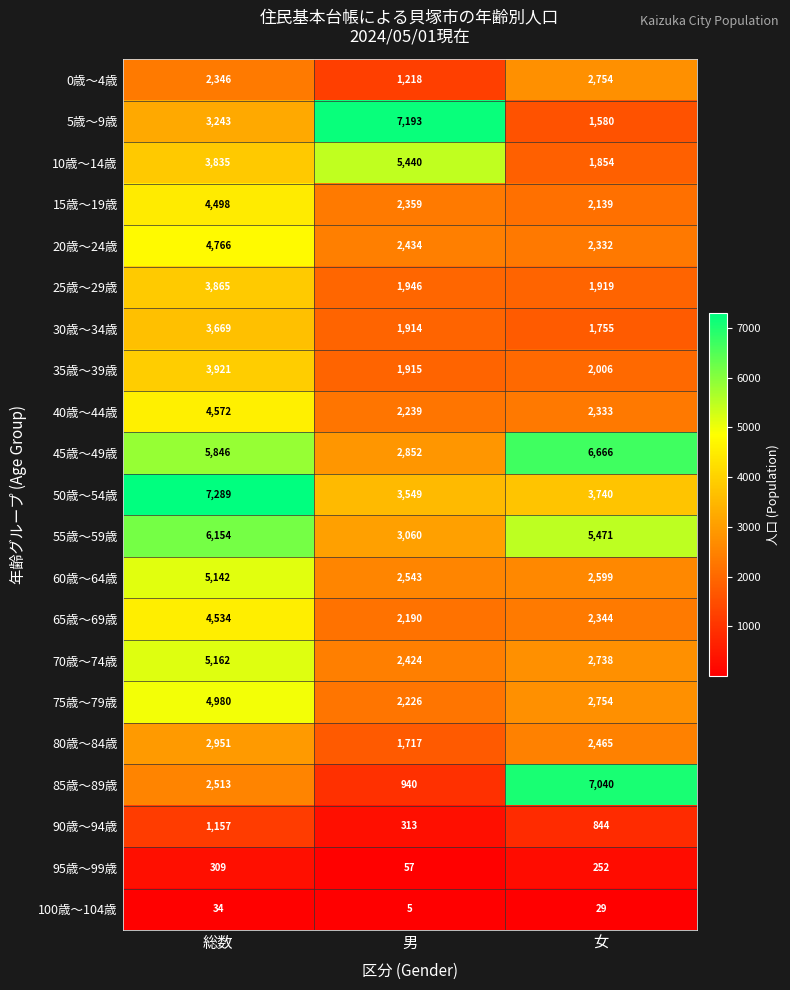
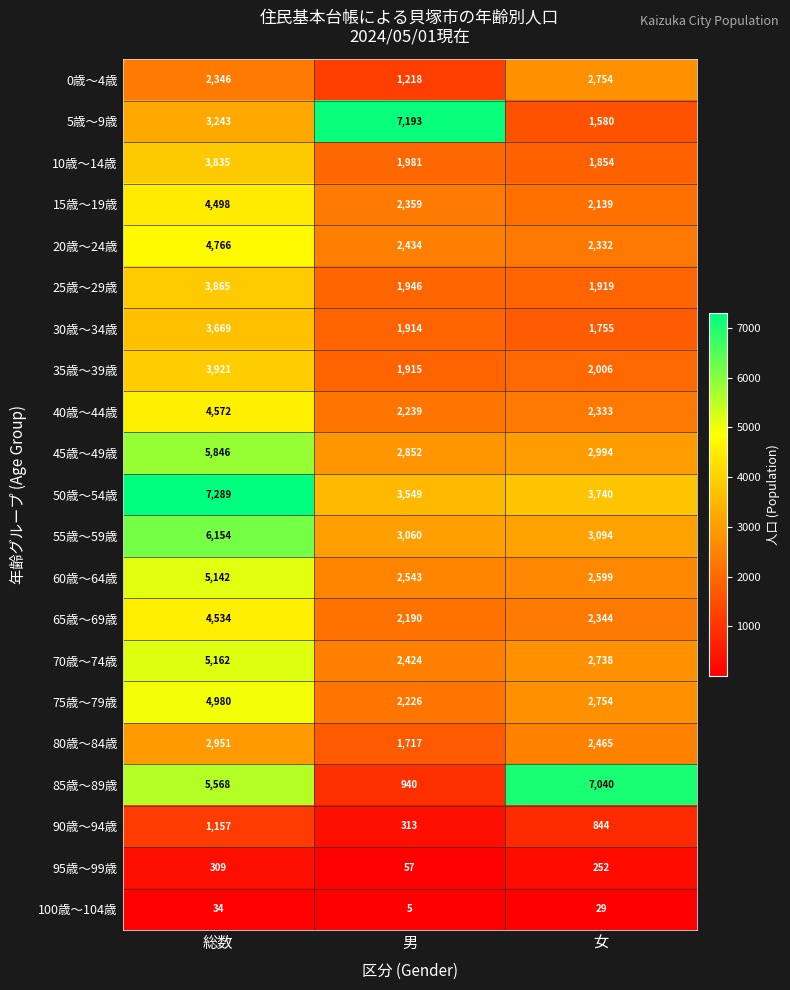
  {
    "0歳～4歳": {
      "総数": "2,346",
      "男": "1,218",
      "女": "2,754"
    },
    "5歳～9歳": {
      "総数": "3,243",
      "男": "7,193",
      "女": "1,580"
    },
    "10歳～14歳": {
      "総数": "3,835",
-     "男": "5,440",
+     "男": "1,981",
      "女": "1,854"
    },
    "15歳～19歳": {
      "総数": "4,498",
      "男": "2,359",
      "女": "2,139"
    },
    "20歳～24歳": {
      "総数": "4,766",
      "男": "2,434",
      "女": "2,332"
    },
    "25歳～29歳": {
      "総数": "3,865",
      "男": "1,946",
      "女": "1,919"
    },
    "30歳～34歳": {
      "総数": "3,669",
      "男": "1,914",
      "女": "1,755"
    },
    "35歳～39歳": {
      "総数": "3,921",
      "男": "1,915",
      "女": "2,006"
    },
    "40歳～44歳": {
      "総数": "4,572",
      "男": "2,239",
      "女": "2,333"
    },
    "45歳～49歳": {
      "総数": "5,846",
      "男": "2,852",
-     "女": "6,666"
+     "女": "2,994"
    },
    "50歳～54歳": {
      "総数": "7,289",
      "男": "3,549",
      "女": "3,740"
    },
    "55歳～59歳": {
      "総数": "6,154",
      "男": "3,060",
-     "女": "5,471"
+     "女": "3,094"
    },
    "60歳～64歳": {
      "総数": "5,142",
      "男": "2,543",
      "女": "2,599"
    },
    "65歳～69歳": {
      "総数": "4,534",
      "男": "2,190",
      "女": "2,344"
    },
    "70歳～74歳": {
      "総数": "5,162",
      "男": "2,424",
      "女": "2,738"
    },
    "75歳～79歳": {
      "総数": "4,980",
      "男": "2,226",
      "女": "2,754"
    },
    "80歳～84歳": {
      "総数": "2,951",
      "男": "1,717",
      "女": "2,465"
    },
    "85歳～89歳": {
-     "総数": "2,513",
+     "総数": "5,568",
      "男": "940",
      "女": "7,040"
    },
    "90歳～94歳": {
      "総数": "1,157",
      "男": "313",
      "女": "844"
    },
    "95歳～99歳": {
      "総数": "309",
      "男": "57",
      "女": "252"
    },
    "100歳～104歳": {
      "総数": "34",
      "男": "5",
      "女": "29"
    }
  }
